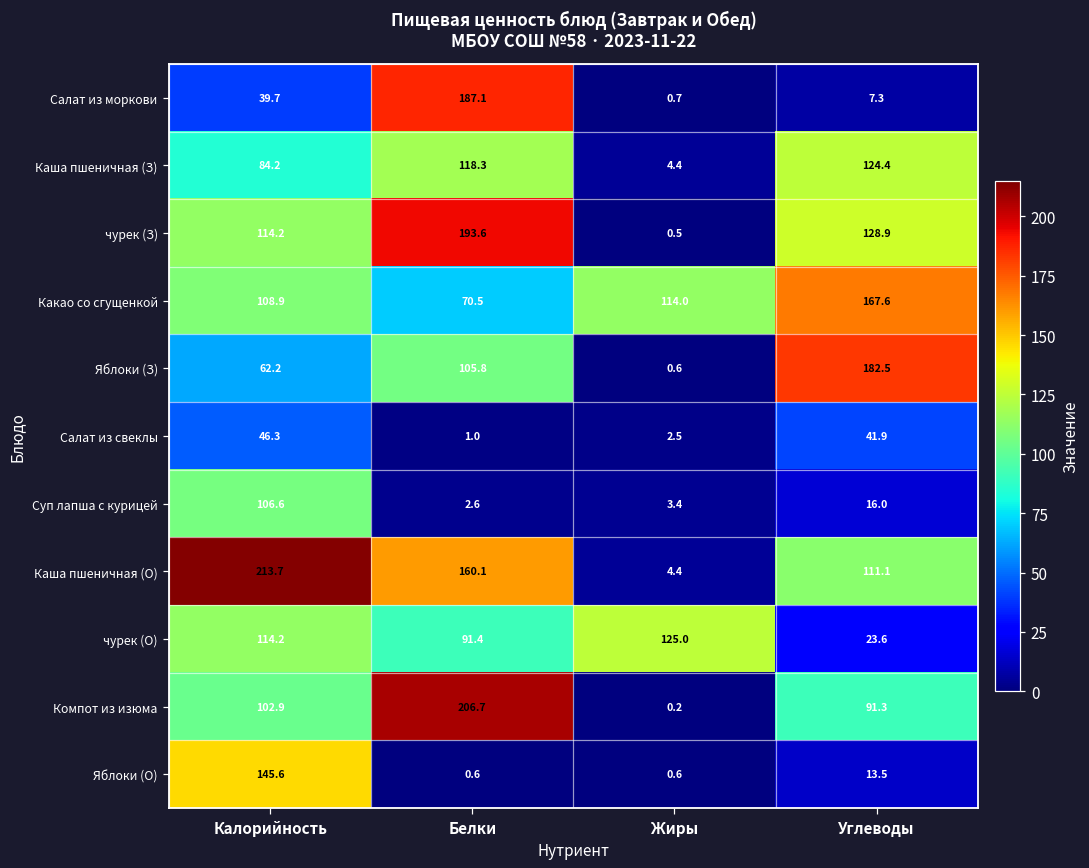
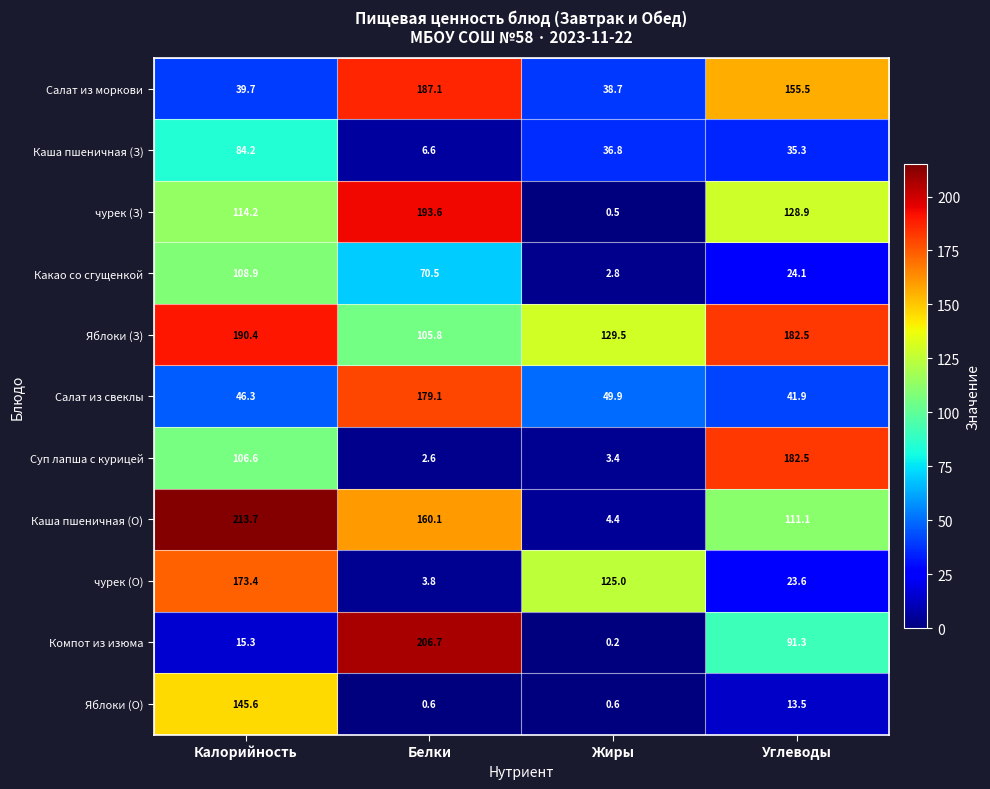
  {
    "Салат из моркови": {
      "Калорийность": 39.7,
      "Белки": 187.1,
-     "Жиры": 0.7,
-     "Углеводы": 7.3
+     "Жиры": 38.7,
+     "Углеводы": 155.5
    },
    "Каша пшеничная (З)": {
      "Калорийность": 84.2,
-     "Белки": 118.3,
-     "Жиры": 4.4,
-     "Углеводы": 124.4
+     "Белки": 6.6,
+     "Жиры": 36.8,
+     "Углеводы": 35.3
    },
    "чурек (З)": {
      "Калорийность": 114.2,
      "Белки": 193.6,
      "Жиры": 0.5,
      "Углеводы": 128.9
    },
    "Какао со сгущенкой": {
      "Калорийность": 108.9,
      "Белки": 70.5,
-     "Жиры": 114.0,
-     "Углеводы": 167.6
+     "Жиры": 2.8,
+     "Углеводы": 24.1
    },
    "Яблоки (З)": {
-     "Калорийность": 62.2,
+     "Калорийность": 190.4,
      "Белки": 105.8,
-     "Жиры": 0.6,
+     "Жиры": 129.5,
      "Углеводы": 182.5
    },
    "Салат из свеклы": {
      "Калорийность": 46.3,
-     "Белки": 1.0,
-     "Жиры": 2.5,
+     "Белки": 179.1,
+     "Жиры": 49.9,
      "Углеводы": 41.9
    },
    "Суп лапша с курицей": {
      "Калорийность": 106.6,
      "Белки": 2.6,
      "Жиры": 3.4,
-     "Углеводы": 16.0
+     "Углеводы": 182.5
    },
    "Каша пшеничная (О)": {
      "Калорийность": 213.7,
      "Белки": 160.1,
      "Жиры": 4.4,
      "Углеводы": 111.1
    },
    "чурек (О)": {
-     "Калорийность": 114.2,
-     "Белки": 91.4,
+     "Калорийность": 173.4,
+     "Белки": 3.8,
      "Жиры": 125.0,
      "Углеводы": 23.6
    },
    "Компот из изюма": {
-     "Калорийность": 102.9,
+     "Калорийность": 15.3,
      "Белки": 206.7,
      "Жиры": 0.2,
      "Углеводы": 91.3
    },
    "Яблоки (О)": {
      "Калорийность": 145.6,
      "Белки": 0.6,
      "Жиры": 0.6,
      "Углеводы": 13.5
    }
  }
